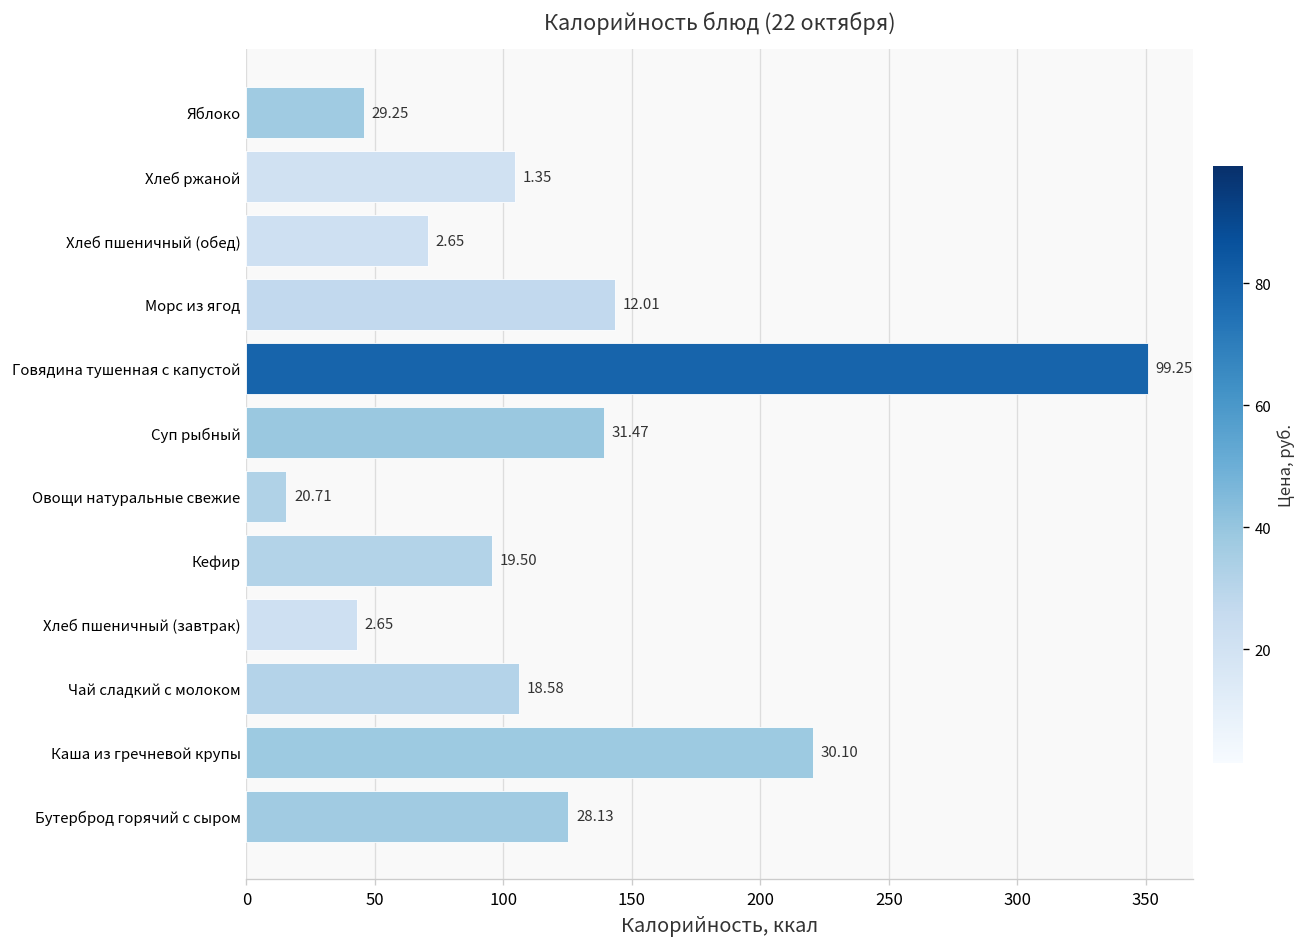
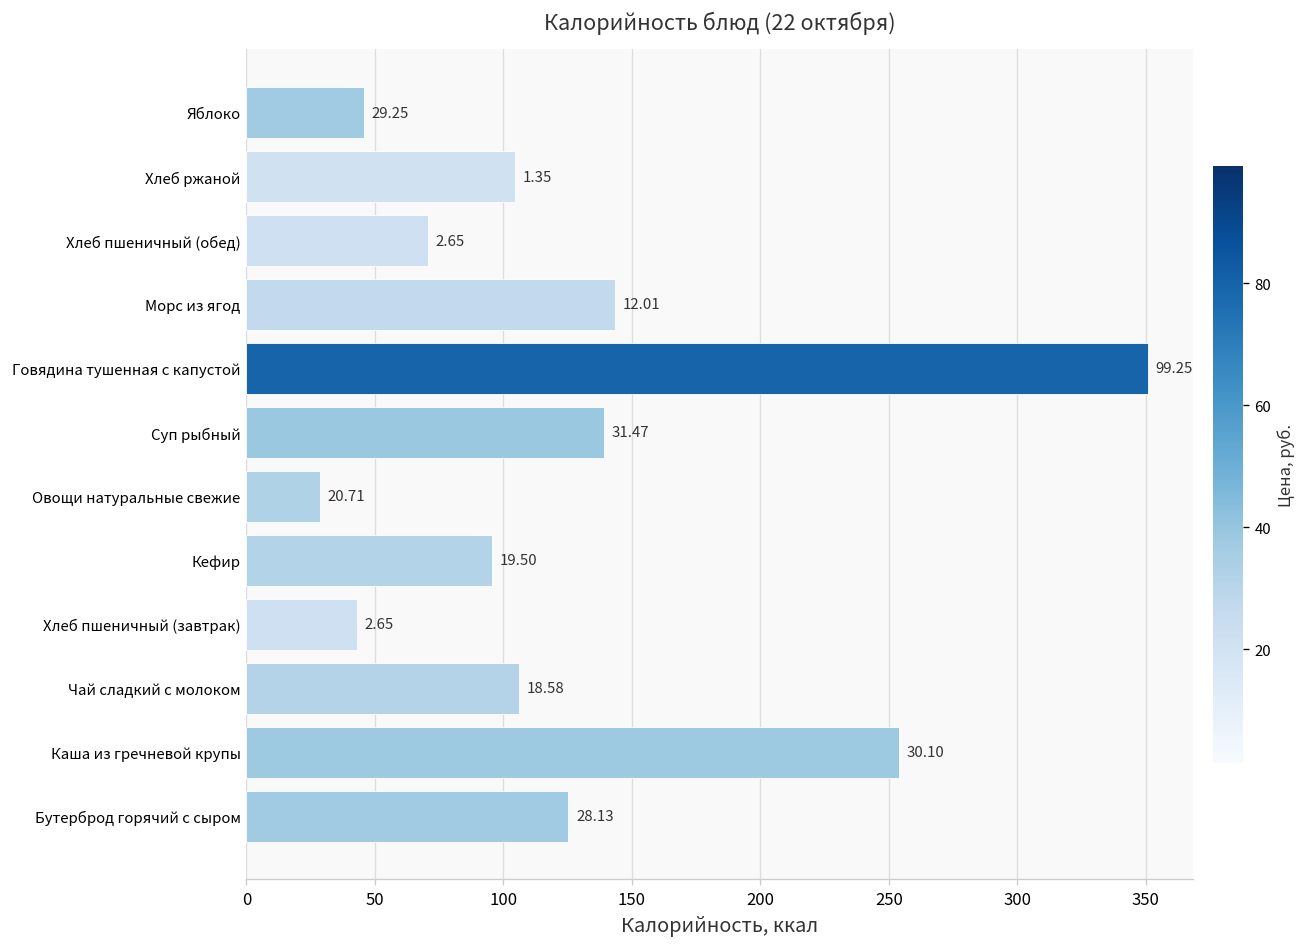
  {
-   "Овощи натуральные свежие": 16,
-   "Каша из гречневой крупы": 221
+   "Овощи натуральные свежие": 29,
+   "Каша из гречневой крупы": 254
  }
